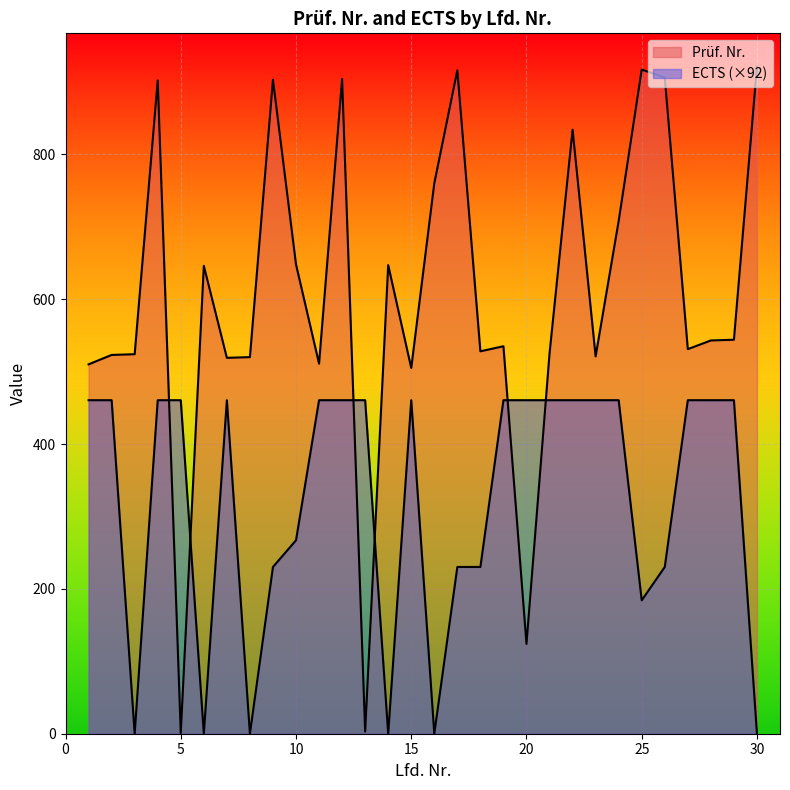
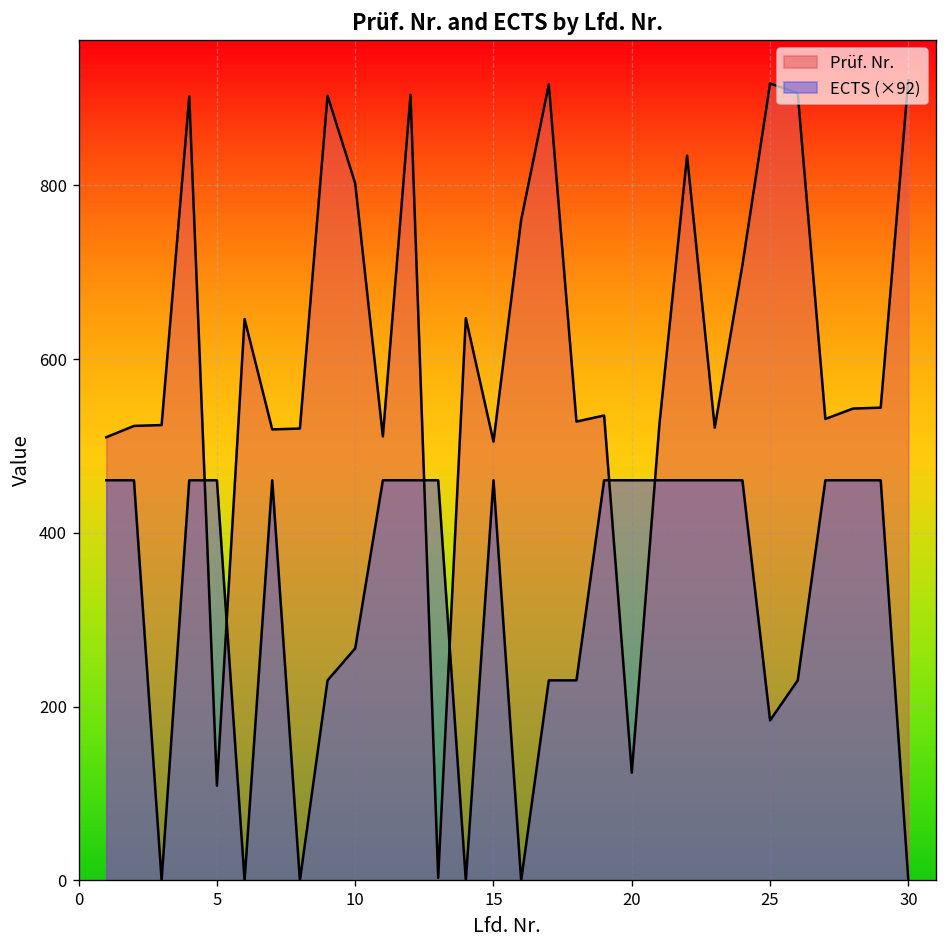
  {
    "Prüf. Nr.": {
-     "5": 0,
-     "10": 650,
+     "5": 110,
+     "10": 800,
      "15": 510,
      "20": 120,
      "25": 920
    },
    "ECTS (×92)": {
      "5": 460,
      "10": 270,
      "15": 460,
      "20": 460,
      "25": 180,
      "30": 0
    }
  }
